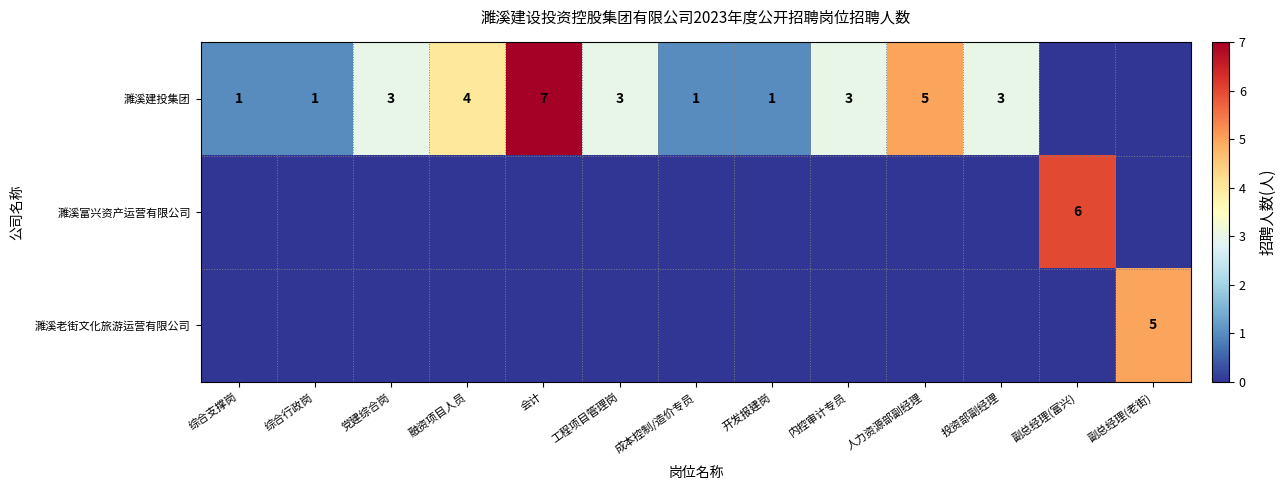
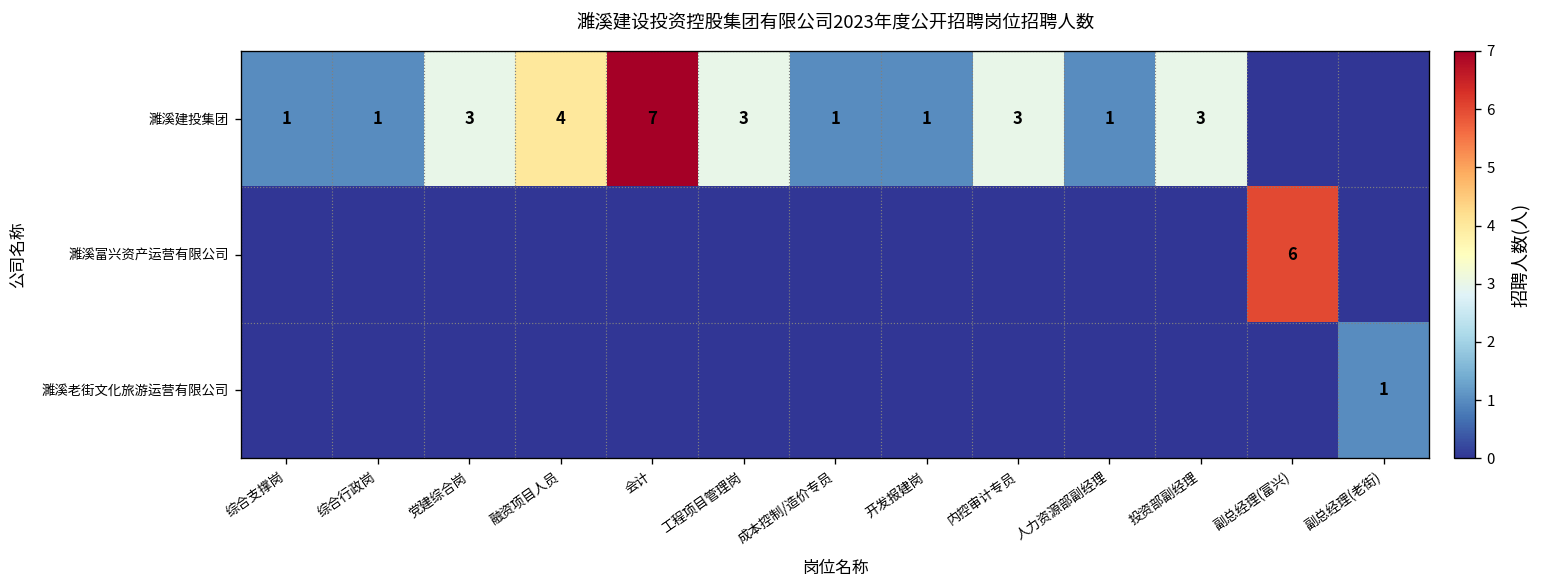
  {
    "濉溪建投集团": {
      "综合支撑岗": 1,
      "综合行政岗": 1,
      "党建综合岗": 3,
      "融资项目人员": 4,
      "会计": 7,
      "工程项目管理岗": 3,
      "成本控制/造价专员": 1,
      "开发报建岗": 1,
      "内控审计专员": 3,
-     "人力资源部副经理": 5,
+     "人力资源部副经理": 1,
      "投资部副经理": 3
    },
    "濉溪富兴资产运营有限公司": {
      "副总经理(富兴)": 6
    },
    "濉溪老街文化旅游运营有限公司": {
-     "副总经理(老街)": 5
+     "副总经理(老街)": 1
    }
  }
